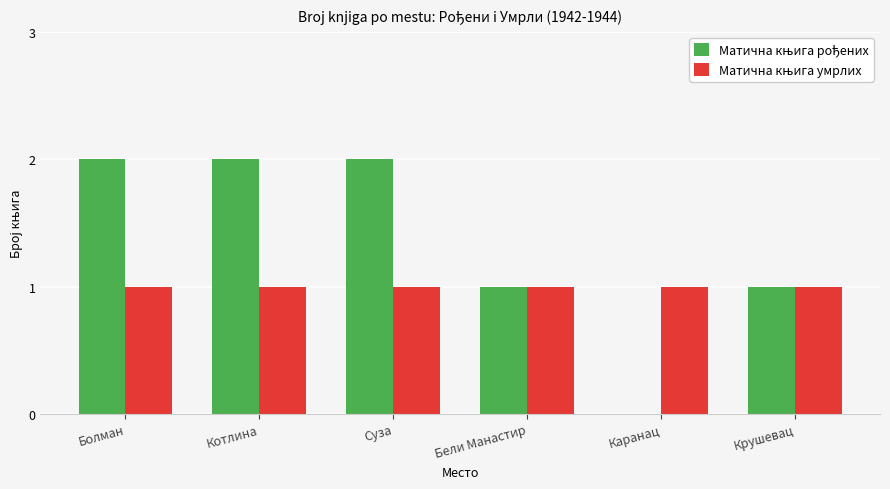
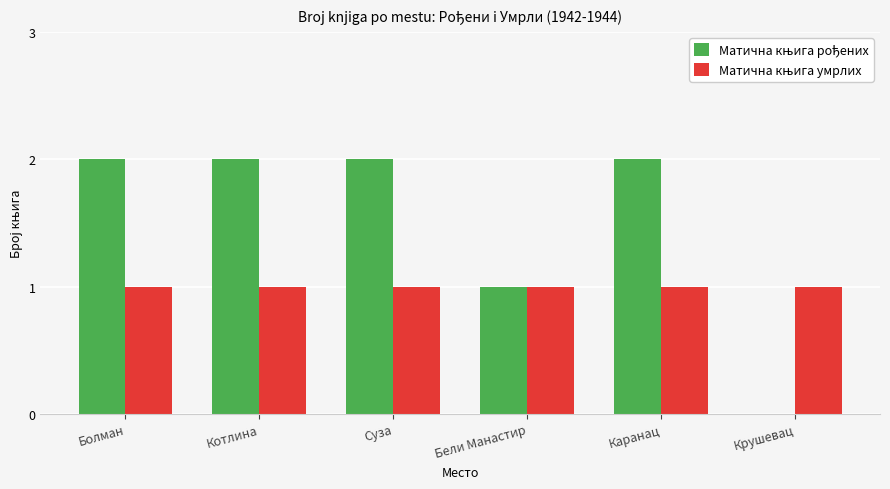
  {
    "Матична књига рођених": {
      "Болман": 2,
      "Котлина": 2,
      "Суза": 2,
      "Бели Манастир": 1,
-     "Каранац": 0,
-     "Крушевац": 1
+     "Каранац": 2,
+     "Крушевац": 0
    },
    "Матична књига умрлих": {
      "Болман": 1,
      "Котлина": 1,
      "Суза": 1,
      "Бели Манастир": 1,
      "Каранац": 1,
      "Крушевац": 1
    }
  }
